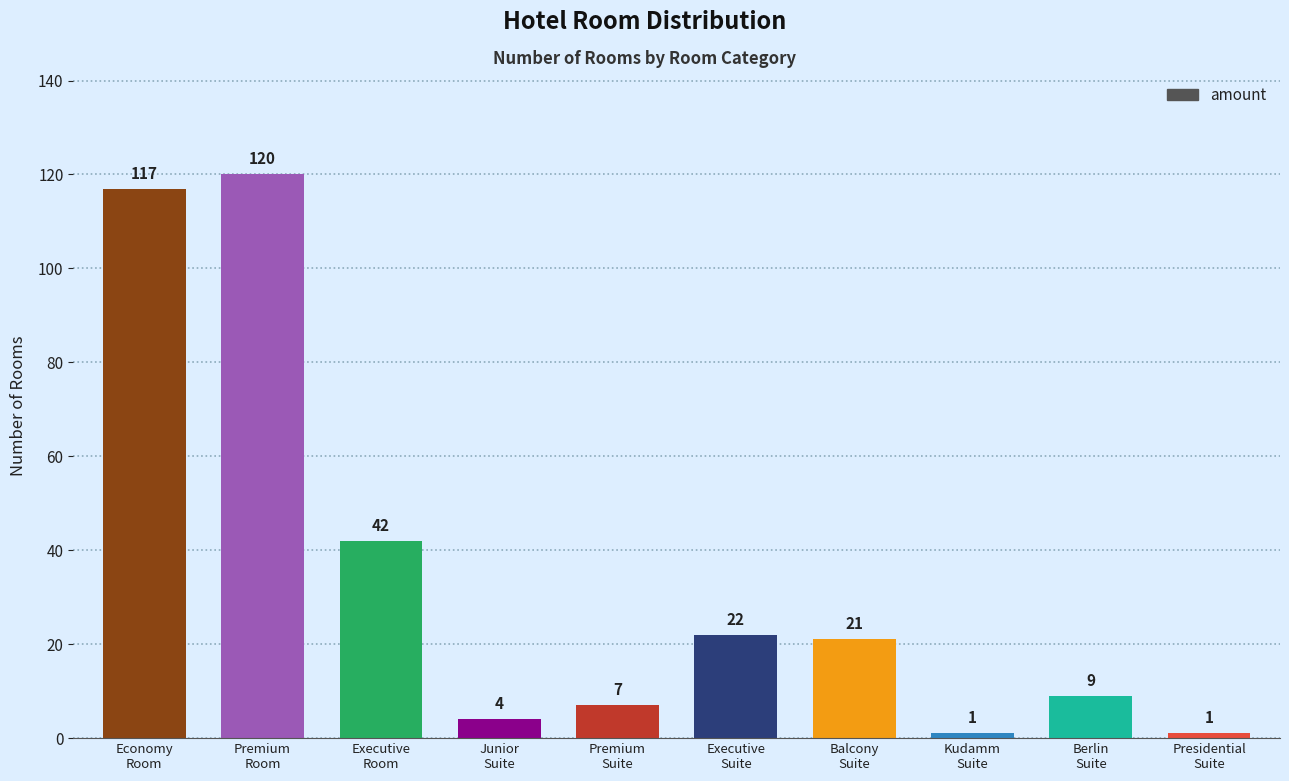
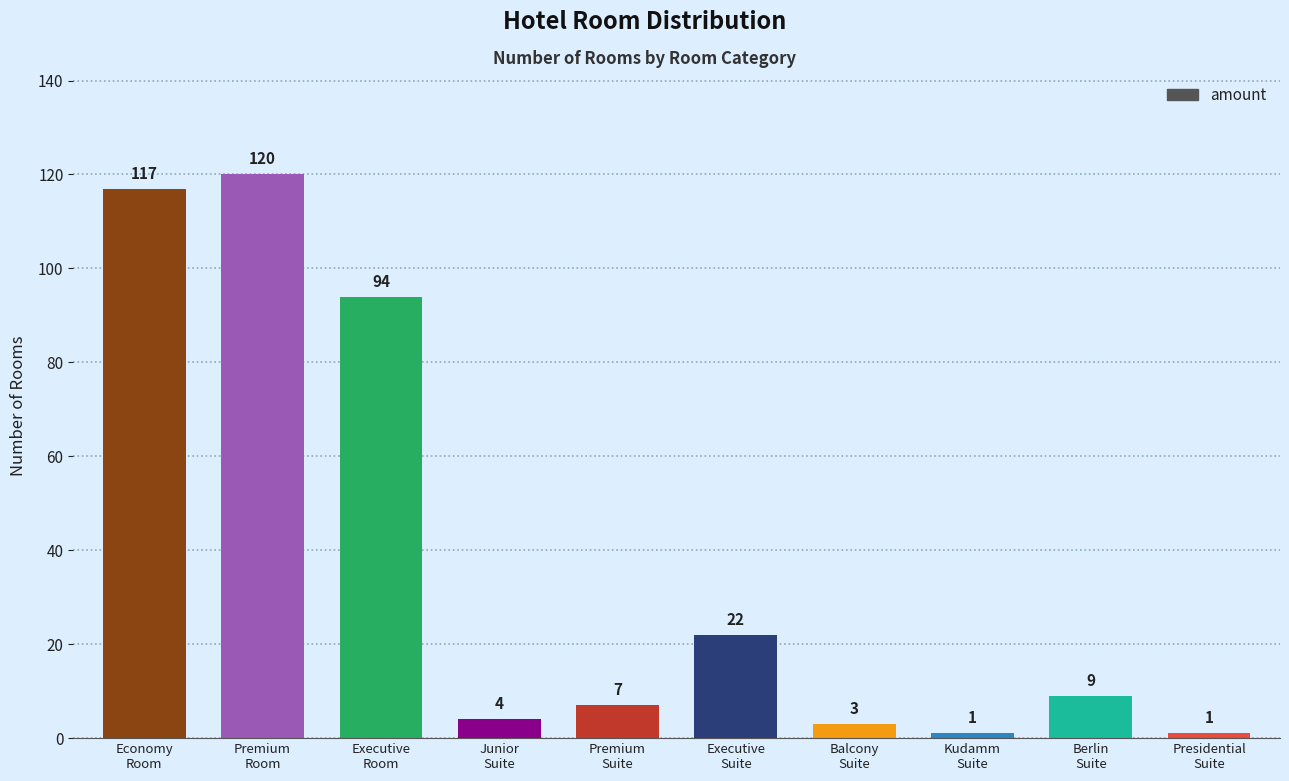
  {
    "Economy Room": 117,
    "Premium Room": 120,
-   "Executive Room": 42,
+   "Executive Room": 94,
    "Junior Suite": 4,
    "Premium Suite": 7,
    "Executive Suite": 22,
-   "Balcony Suite": 21,
+   "Balcony Suite": 3,
    "Kudamm Suite": 1,
    "Berlin Suite": 9,
    "Presidential Suite": 1
  }
